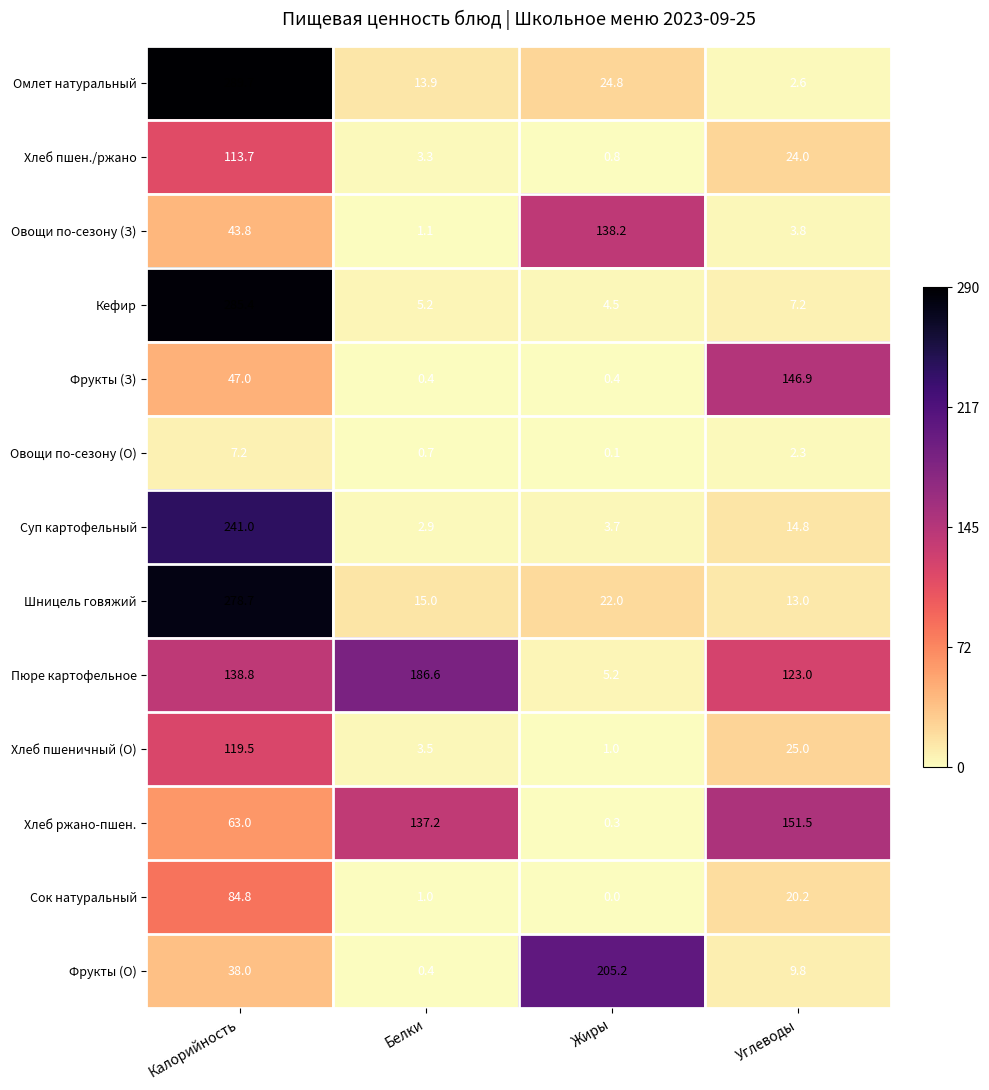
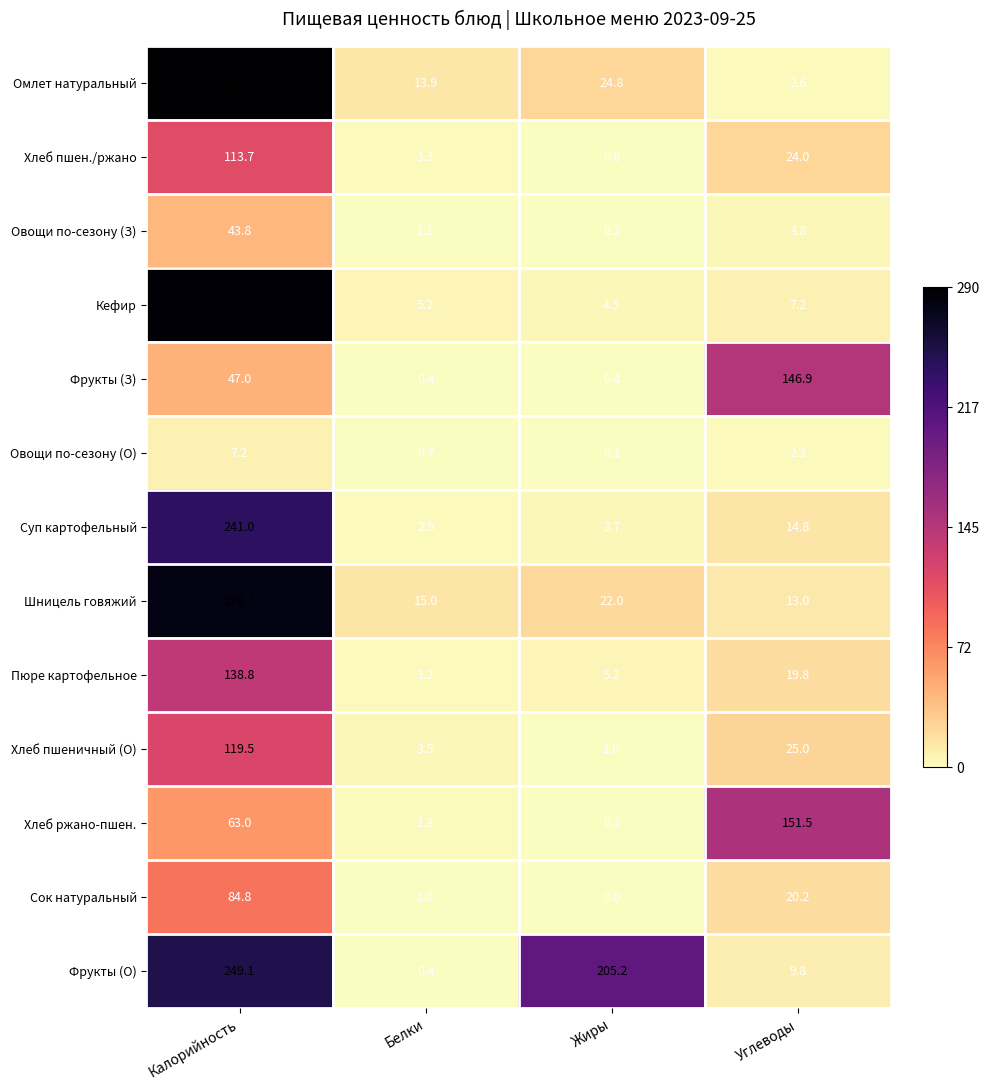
  {
    "Омлет натуральный": {
      "Белки": 13.9,
      "Жиры": 24.8,
      "Углеводы": 2.6
    },
    "Хлеб пшен./ржано": {
      "Калорийность": 113.7,
      "Белки": 3.3,
      "Жиры": 0.8,
      "Углеводы": 24.0
    },
    "Овощи по-сезону (З)": {
      "Калорийность": 43.8,
      "Белки": 1.1,
-     "Жиры": 138.2,
+     "Жиры": 0.2,
      "Углеводы": 3.8
    },
    "Кефир": {
      "Белки": 5.2,
      "Жиры": 4.5,
      "Углеводы": 7.2
    },
    "Фрукты (З)": {
      "Калорийность": 47.0,
      "Белки": 0.4,
      "Жиры": 0.4,
      "Углеводы": 146.9
    },
    "Овощи по-сезону (О)": {
      "Калорийность": 7.2,
      "Белки": 0.7,
      "Жиры": 0.1,
      "Углеводы": 2.3
    },
    "Суп картофельный": {
      "Калорийность": 241.0,
      "Белки": 2.9,
      "Жиры": 3.7,
      "Углеводы": 14.8
    },
    "Шницель говяжий": {
      "Белки": 15.0,
      "Жиры": 22.0,
      "Углеводы": 13.0
    },
    "Пюре картофельное": {
      "Калорийность": 138.8,
-     "Белки": 186.6,
+     "Белки": 3.2,
      "Жиры": 5.2,
-     "Углеводы": 123.0
+     "Углеводы": 19.8
    },
    "Хлеб пшеничный (О)": {
      "Калорийность": 119.5,
      "Белки": 3.5,
      "Жиры": 1.0,
      "Углеводы": 25.0
    },
    "Хлеб ржано-пшен.": {
      "Калорийность": 63.0,
-     "Белки": 137.2,
+     "Белки": 1.8,
      "Жиры": 0.3,
      "Углеводы": 151.5
    },
    "Сок натуральный": {
      "Калорийность": 84.8,
      "Белки": 1.0,
      "Жиры": 0.0,
      "Углеводы": 20.2
    },
    "Фрукты (О)": {
-     "Калорийность": 38.0,
+     "Калорийность": 249.1,
      "Белки": 0.4,
      "Жиры": 205.2,
      "Углеводы": 9.8
    }
  }
